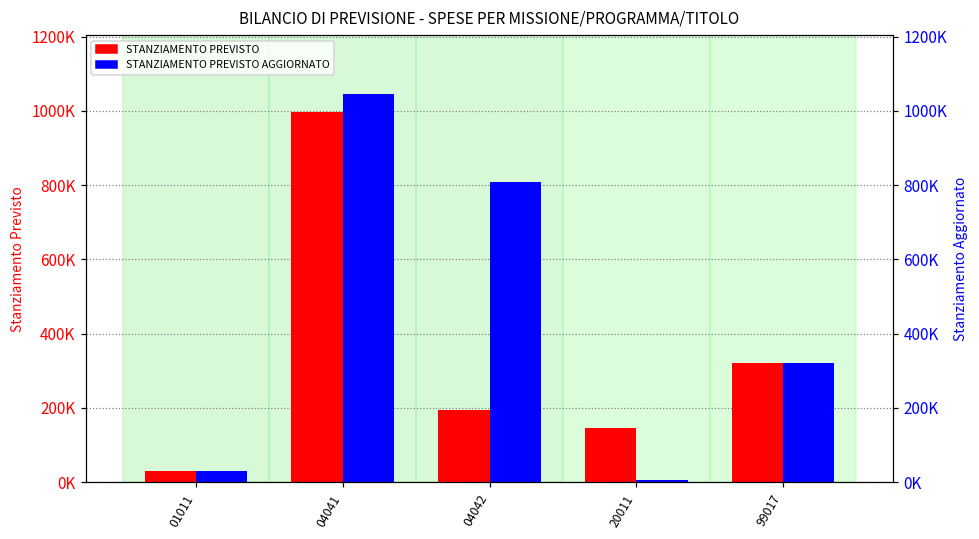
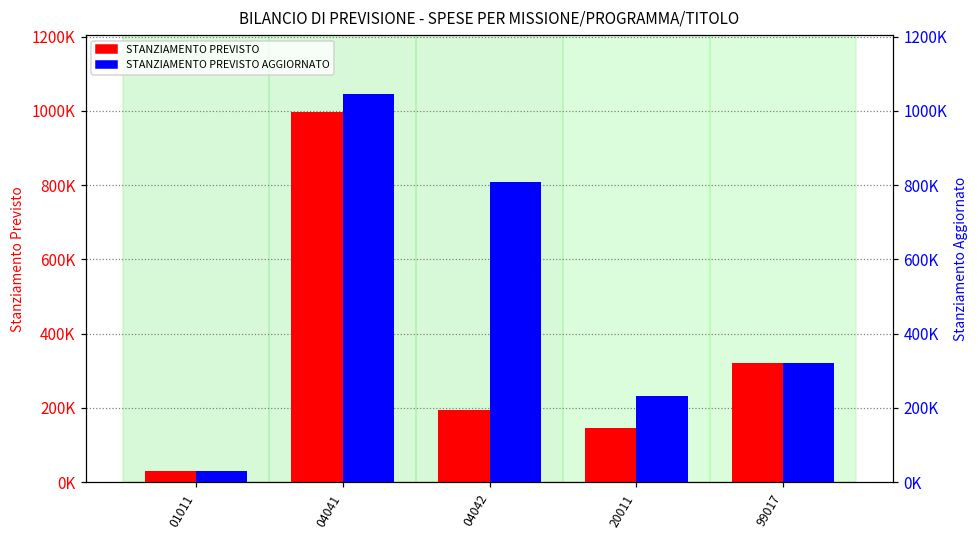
  {
    "STANZIAMENTO PREVISTO": {
      "01011": 30000,
      "04041": 1000000,
      "04042": 190000,
      "20011": 150000,
      "99017": 320000
    },
    "STANZIAMENTO PREVISTO AGGIORNATO": {
      "01011": 30000,
      "04041": 1050000,
      "04042": 810000,
-     "20011": 10000,
+     "20011": 230000,
      "99017": 320000
    }
  }
